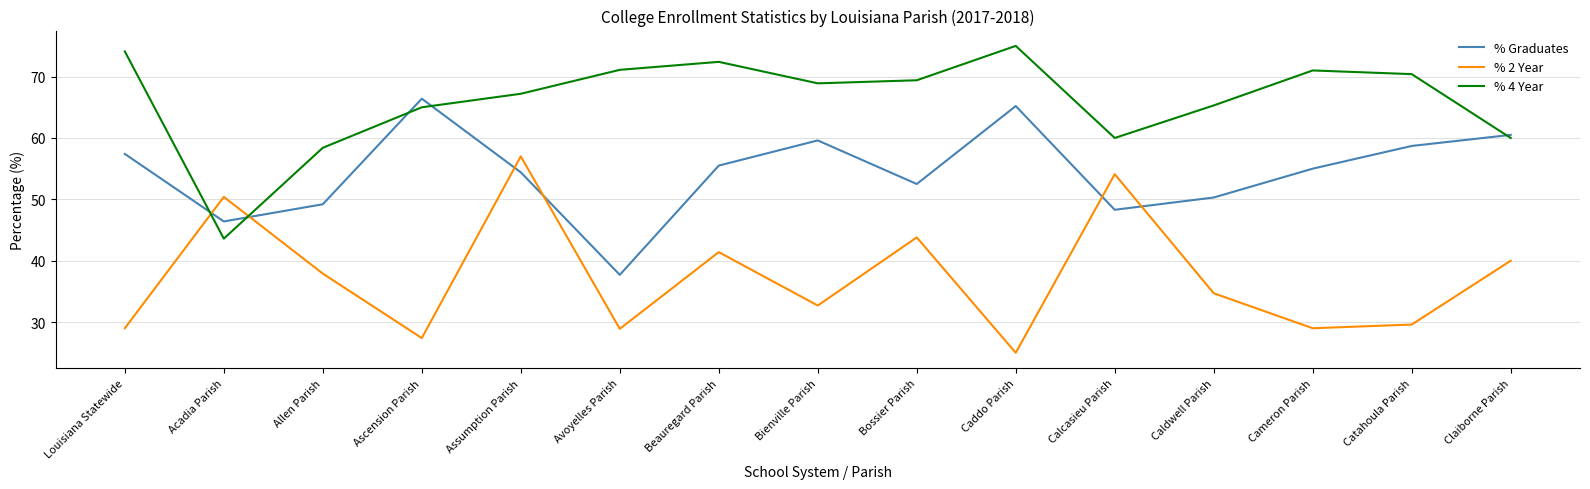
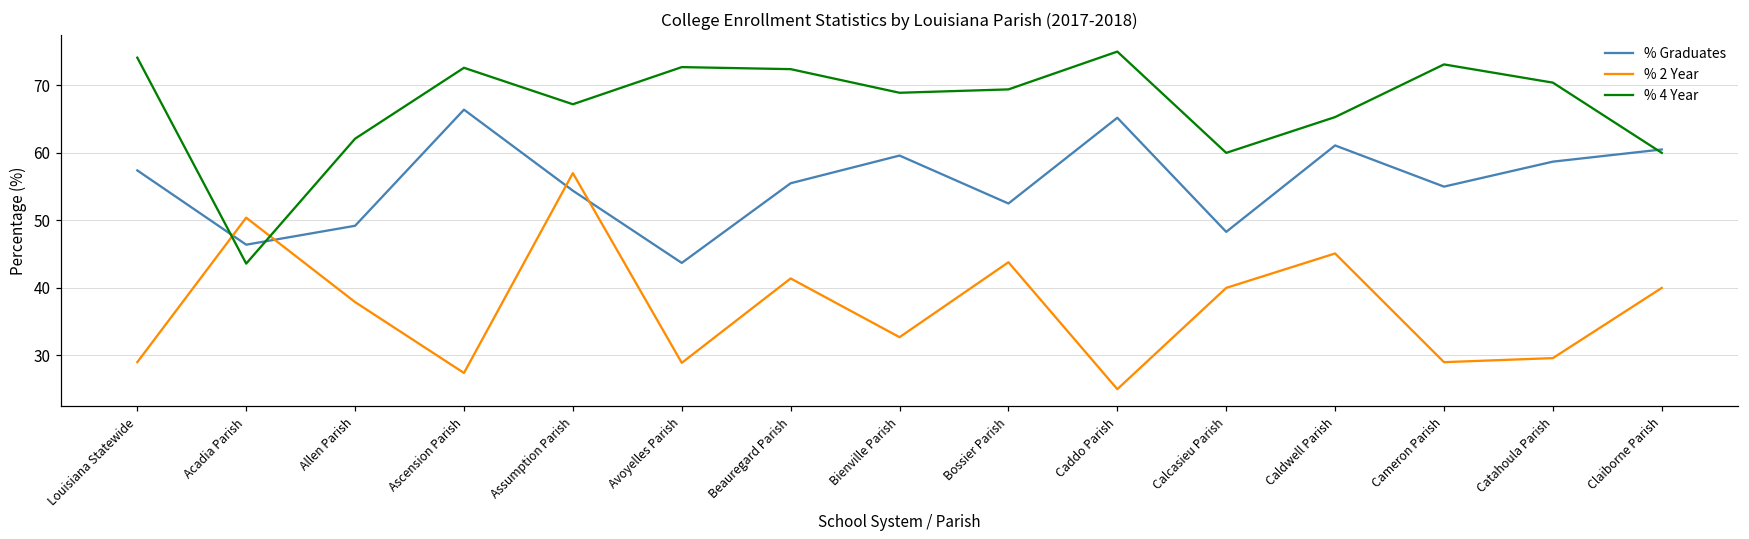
  {
    "% Graduates": {
      "Louisiana Statewide": 57,
      "Acadia Parish": 46,
      "Allen Parish": 49,
      "Ascension Parish": 66,
      "Assumption Parish": 54,
-     "Avoyelles Parish": 38,
+     "Avoyelles Parish": 44,
      "Beauregard Parish": 56,
      "Bienville Parish": 60,
      "Bossier Parish": 53,
      "Caddo Parish": 65,
      "Calcasieu Parish": 48,
-     "Caldwell Parish": 50,
+     "Caldwell Parish": 61,
      "Cameron Parish": 55,
      "Catahoula Parish": 59,
      "Claiborne Parish": 61
    },
    "% 2 Year": {
      "Louisiana Statewide": 29,
      "Acadia Parish": 50,
      "Allen Parish": 38,
      "Ascension Parish": 27,
      "Assumption Parish": 57,
      "Avoyelles Parish": 29,
      "Beauregard Parish": 41,
      "Bienville Parish": 33,
      "Bossier Parish": 44,
      "Caddo Parish": 25,
-     "Calcasieu Parish": 54,
-     "Caldwell Parish": 35,
+     "Calcasieu Parish": 40,
+     "Caldwell Parish": 45,
      "Cameron Parish": 29,
      "Catahoula Parish": 30,
      "Claiborne Parish": 40
    },
    "% 4 Year": {
      "Louisiana Statewide": 74,
      "Acadia Parish": 44,
-     "Allen Parish": 58,
-     "Ascension Parish": 65,
+     "Allen Parish": 62,
+     "Ascension Parish": 73,
      "Assumption Parish": 67,
-     "Avoyelles Parish": 71,
+     "Avoyelles Parish": 73,
      "Beauregard Parish": 72,
      "Bienville Parish": 69,
      "Bossier Parish": 69,
      "Caddo Parish": 75,
      "Calcasieu Parish": 60,
      "Caldwell Parish": 65,
-     "Cameron Parish": 71,
+     "Cameron Parish": 73,
      "Catahoula Parish": 70,
      "Claiborne Parish": 60
    }
  }
